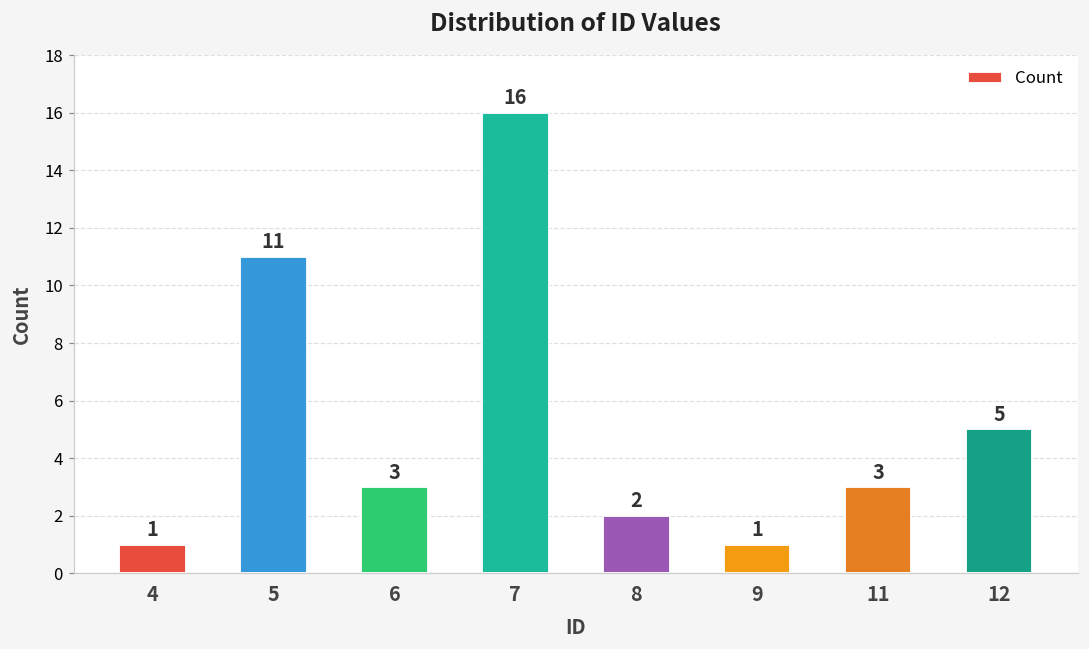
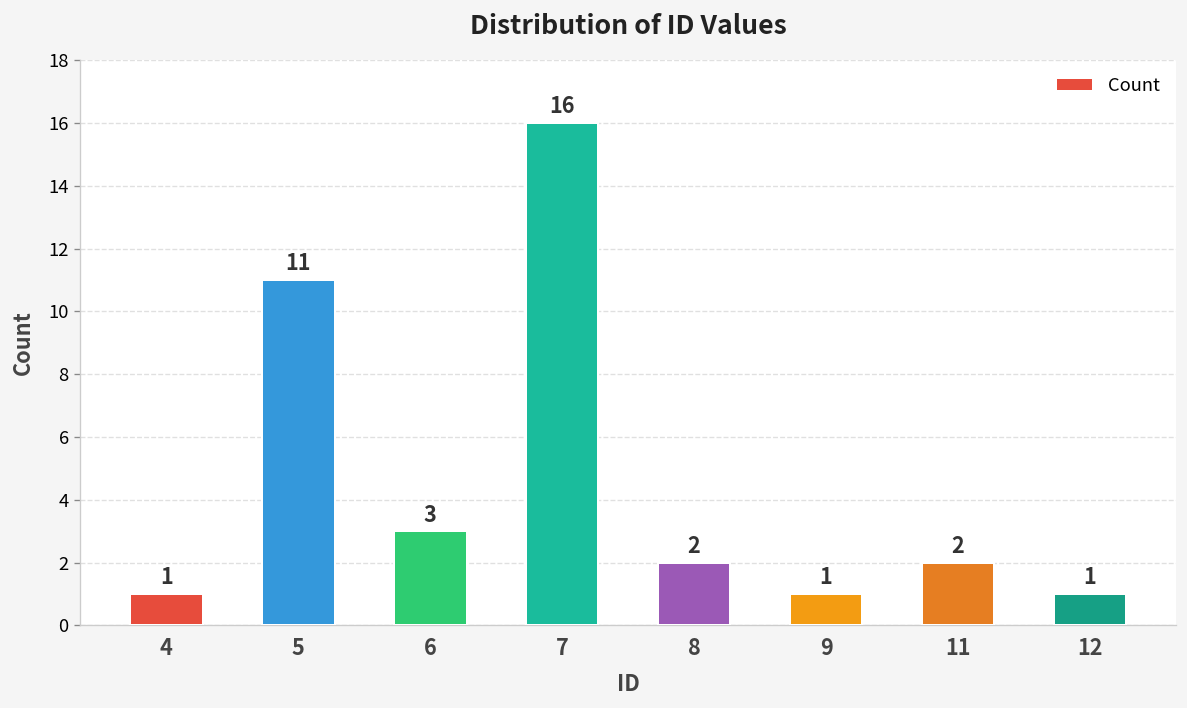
  {
    "4": 1,
    "5": 11,
    "6": 3,
    "7": 16,
    "8": 2,
    "9": 1,
-   "11": 3,
-   "12": 5
+   "11": 2,
+   "12": 1
  }
